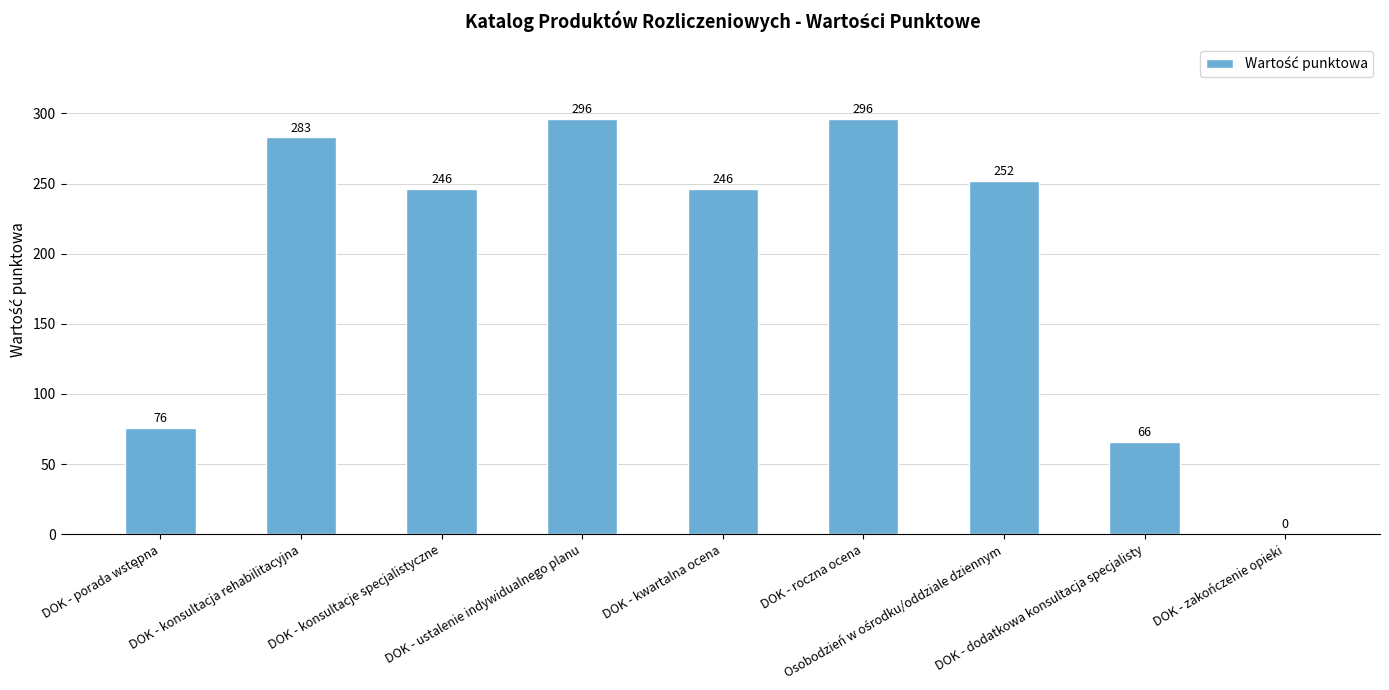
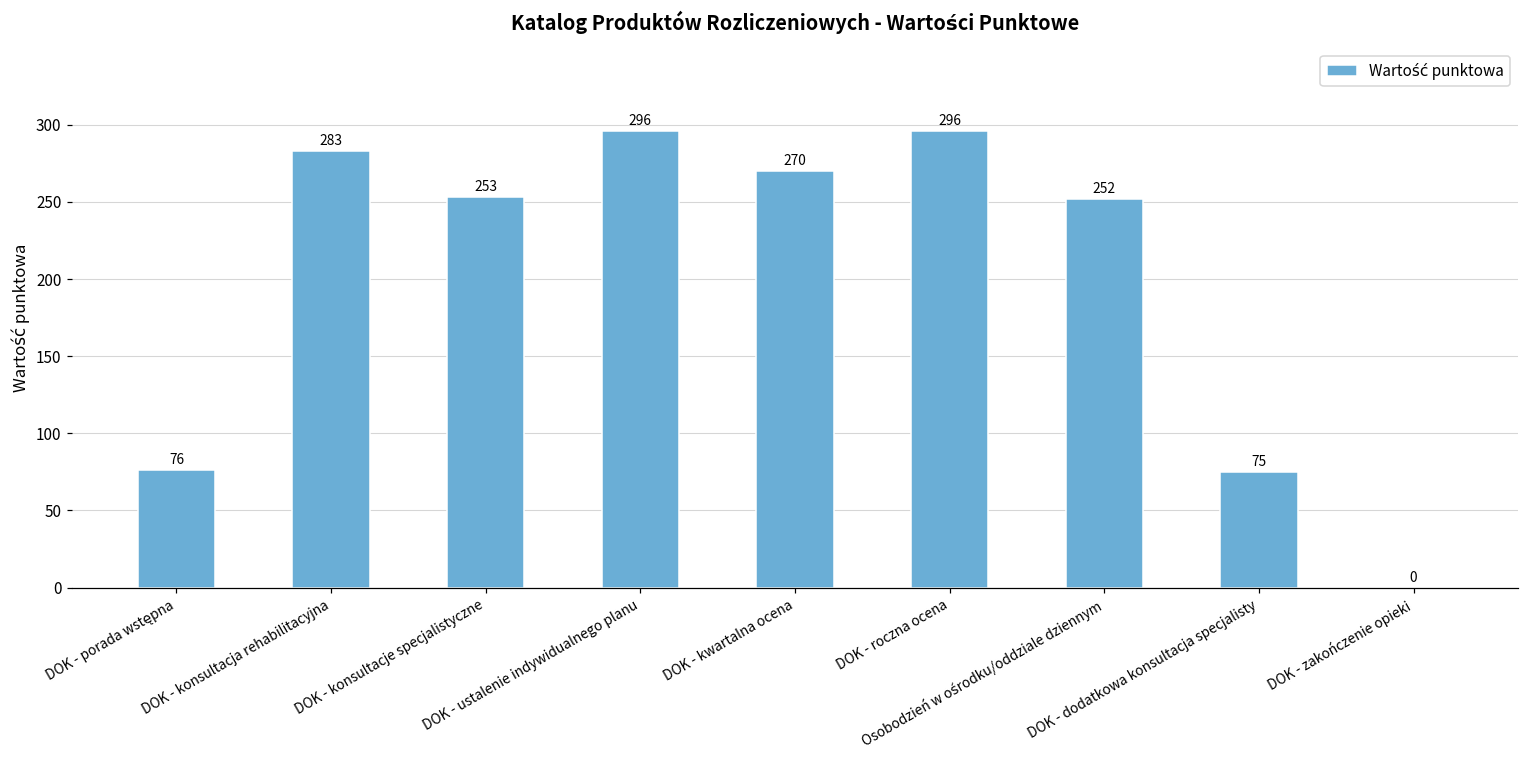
  {
    "DOK - porada wstępna": 76,
    "DOK - konsultacja rehabilitacyjna": 283,
-   "DOK - konsultacje specjalistyczne": 246,
+   "DOK - konsultacje specjalistyczne": 253,
    "DOK - ustalenie indywidualnego planu": 296,
-   "DOK - kwartalna ocena": 246,
+   "DOK - kwartalna ocena": 270,
    "DOK - roczna ocena": 296,
    "Osobodzień w ośrodku/oddziale dziennym": 252,
-   "DOK - dodatkowa konsultacja specjalisty": 66,
+   "DOK - dodatkowa konsultacja specjalisty": 75,
    "DOK - zakończenie opieki": 0
  }
